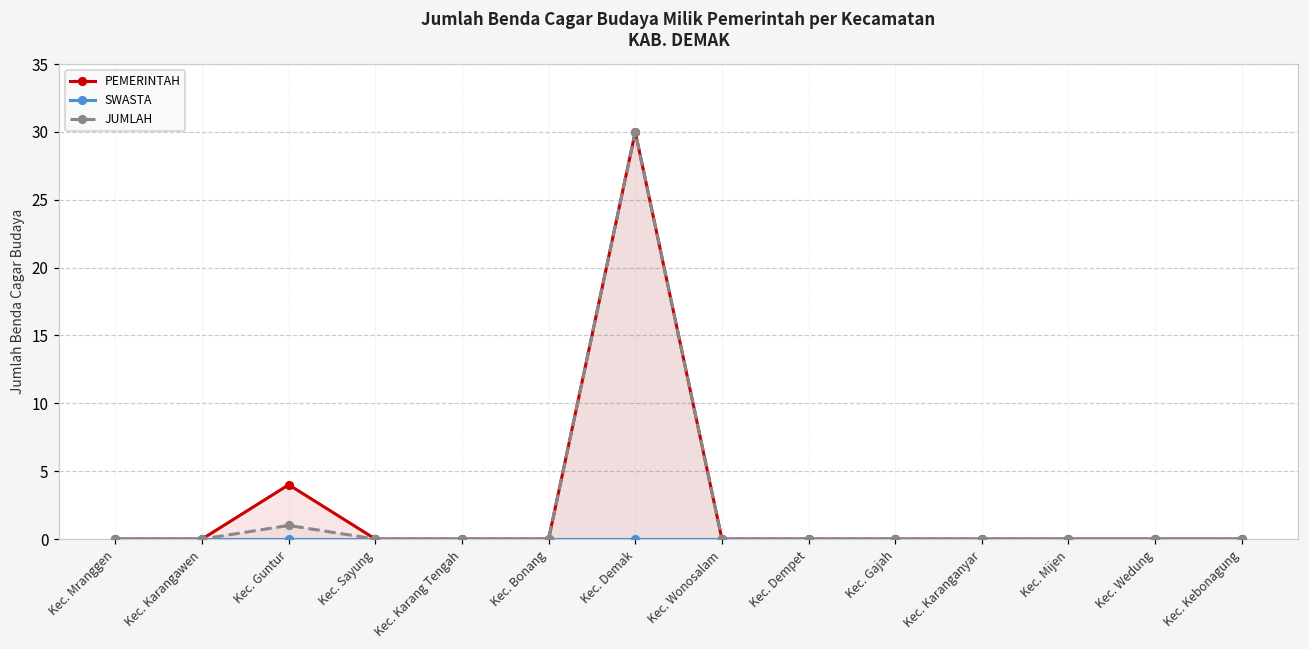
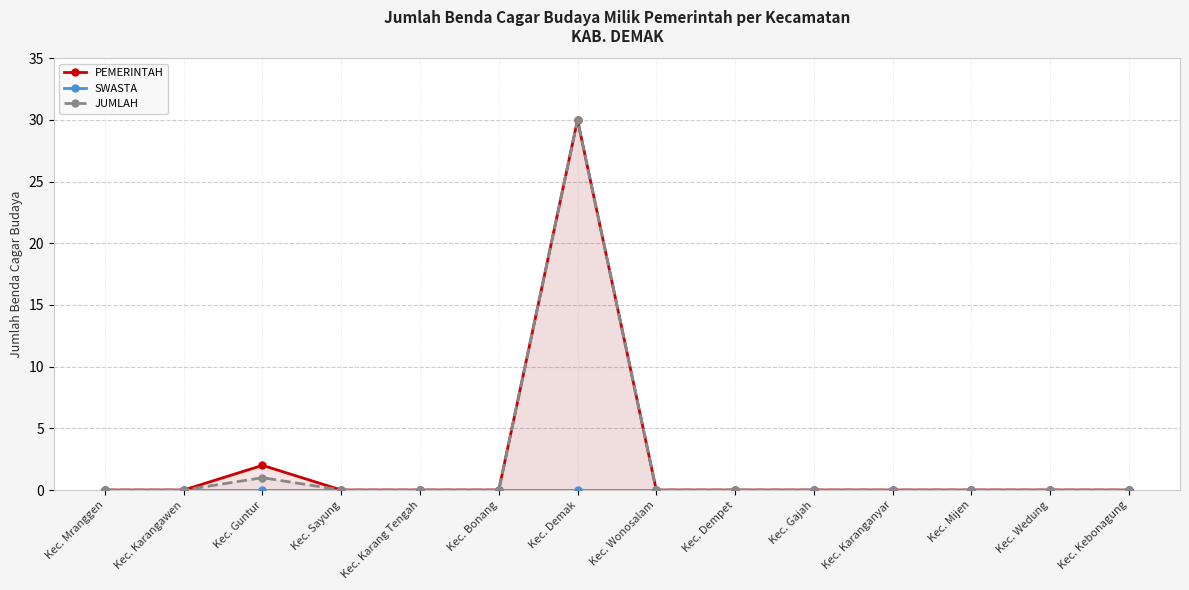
  {
    "PEMERINTAH": {
-     "Kec. Guntur": 4
+     "Kec. Guntur": 2
    },
    "SWASTA": {
      "Kec. Guntur": 0,
      "Kec. Demak": 0
    },
    "JUMLAH": {
      "Kec. Guntur": 1
    }
  }
